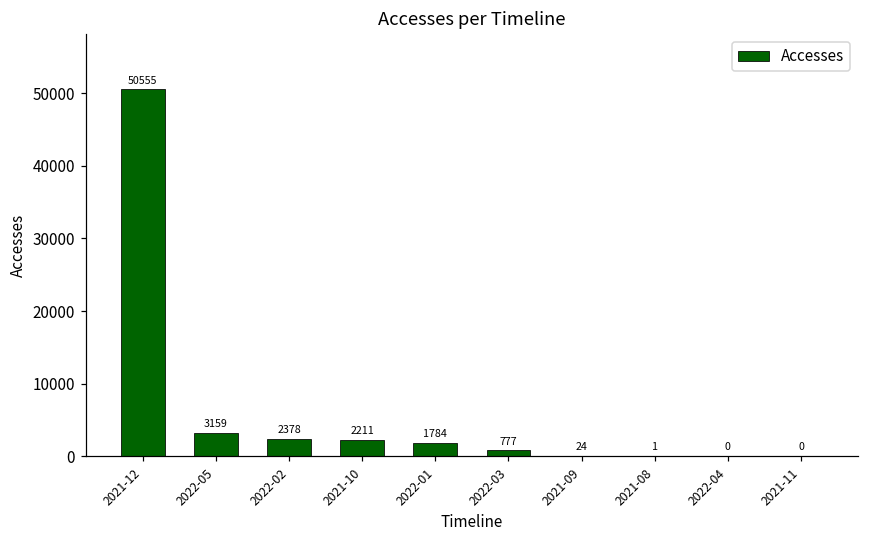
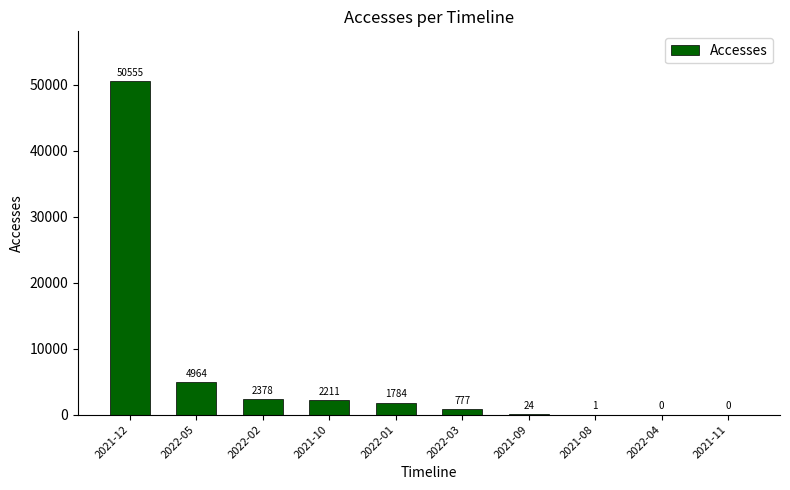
  {
    "2021-12": 50555,
-   "2022-05": 3159,
+   "2022-05": 4964,
    "2022-02": 2378,
    "2021-10": 2211,
    "2022-01": 1784,
    "2022-03": 777,
    "2021-09": 24,
    "2021-08": 1,
    "2022-04": 0,
    "2021-11": 0
  }
